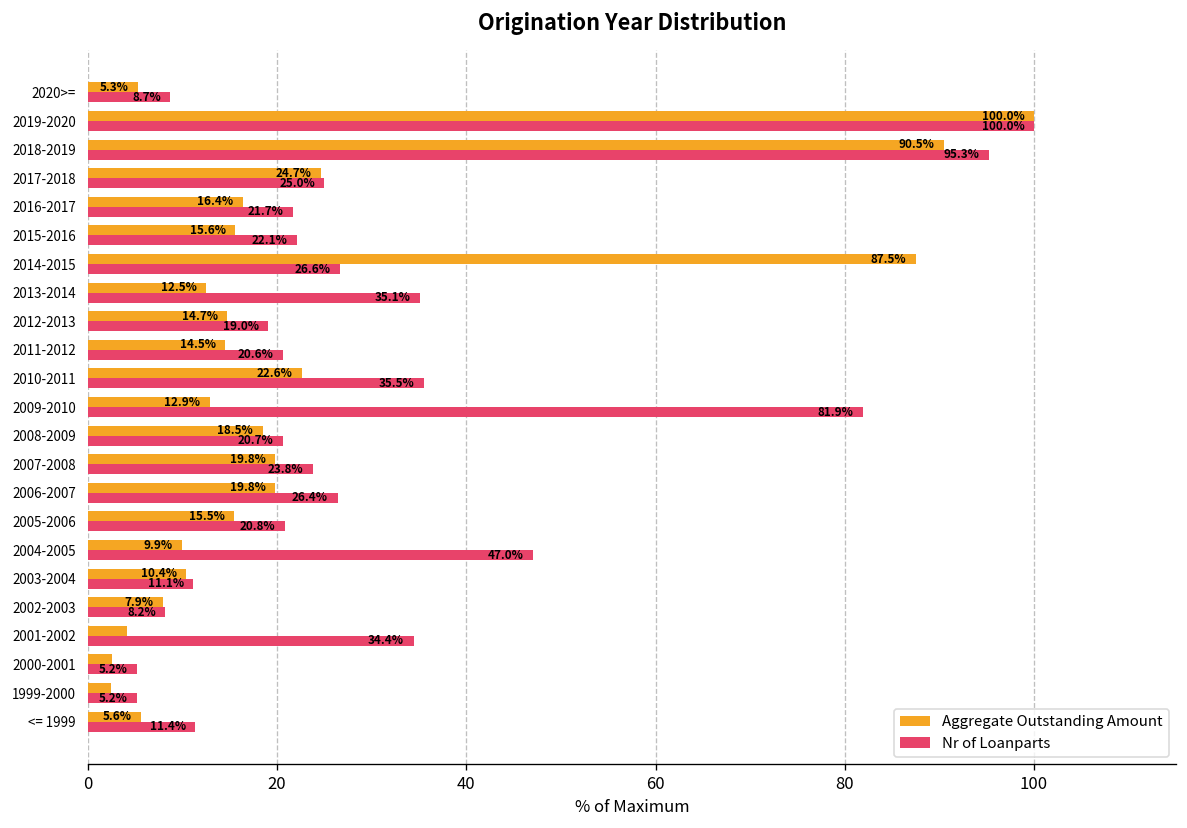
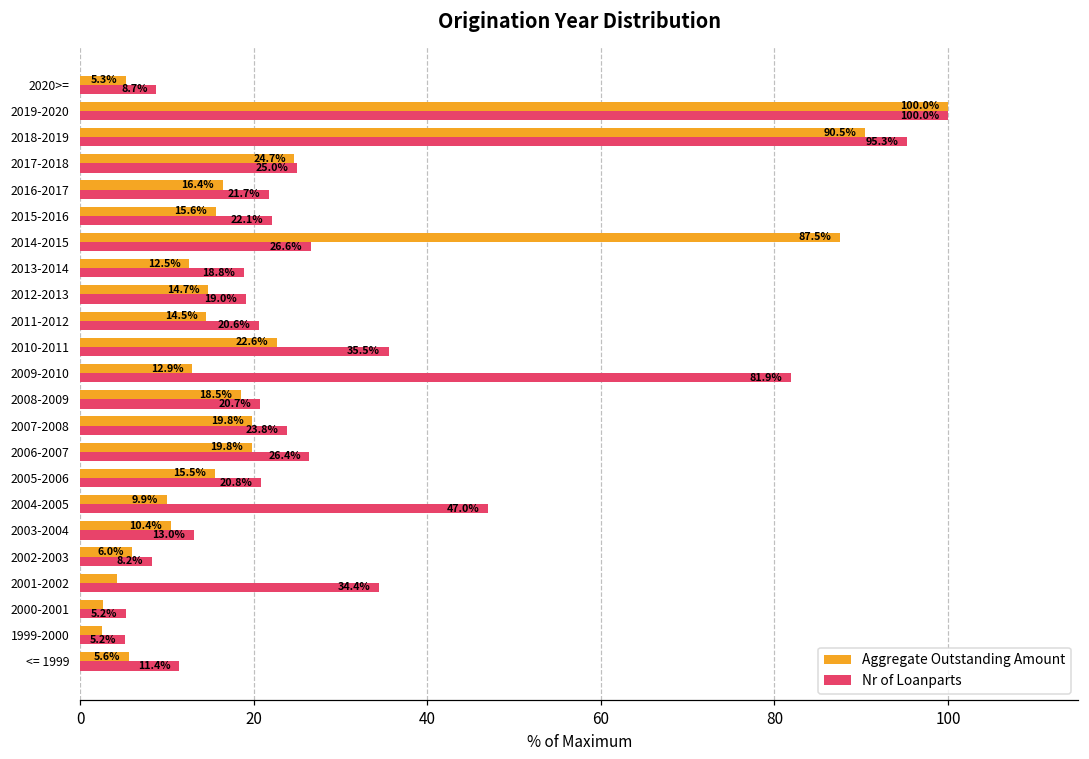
  {
    "Aggregate Outstanding Amount": {
      "2020>=": "5.3%",
      "2018-2019": "90.5%",
      "2016-2017": "16.4%",
      "2015-2016": "15.6%",
      "2014-2015": "87.5%",
      "2013-2014": "12.5%",
      "2012-2013": "14.7%",
      "2011-2012": "14.5%",
      "2010-2011": "22.6%",
      "2009-2010": "12.9%",
      "2008-2009": "18.5%",
      "2007-2008": "19.8%",
      "2006-2007": "19.8%",
      "2005-2006": "15.5%",
      "2004-2005": "9.9%",
      "2003-2004": "10.4%",
-     "2002-2003": "7.9%",
+     "2002-2003": "6.0%",
      "<= 1999": "5.6%"
    },
    "Nr of Loanparts": {
      "2020>=": "8.7%",
      "2018-2019": "95.3%",
      "2016-2017": "21.7%",
      "2015-2016": "22.1%",
      "2014-2015": "26.6%",
-     "2013-2014": "35.1%",
+     "2013-2014": "18.8%",
      "2012-2013": "19.0%",
      "2011-2012": "20.6%",
      "2010-2011": "35.5%",
      "2009-2010": "81.9%",
      "2008-2009": "20.7%",
      "2007-2008": "23.8%",
      "2006-2007": "26.4%",
      "2005-2006": "20.8%",
      "2004-2005": "47.0%",
-     "2003-2004": "11.1%",
+     "2003-2004": "13.0%",
      "2002-2003": "8.2%",
      "2001-2002": "34.4%",
      "2000-2001": "5.2%",
      "1999-2000": "5.2%",
      "<= 1999": "11.4%"
    }
  }
